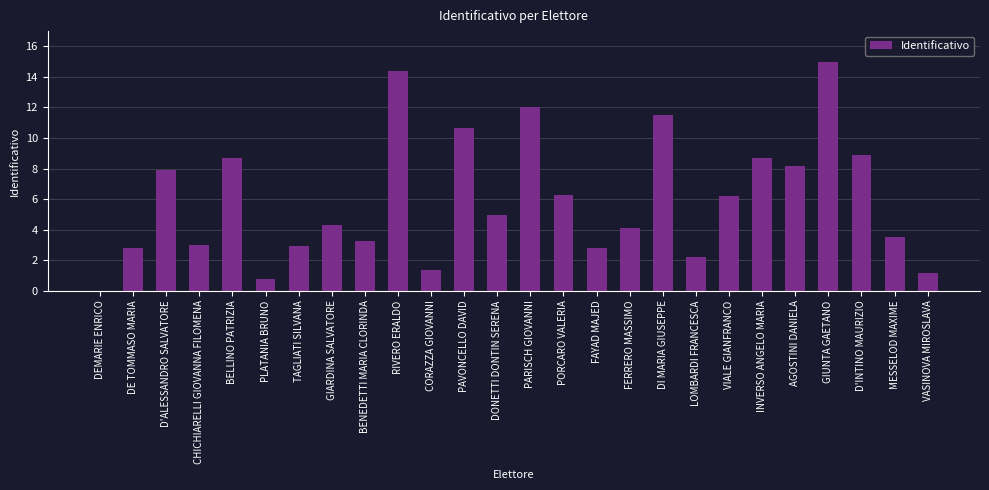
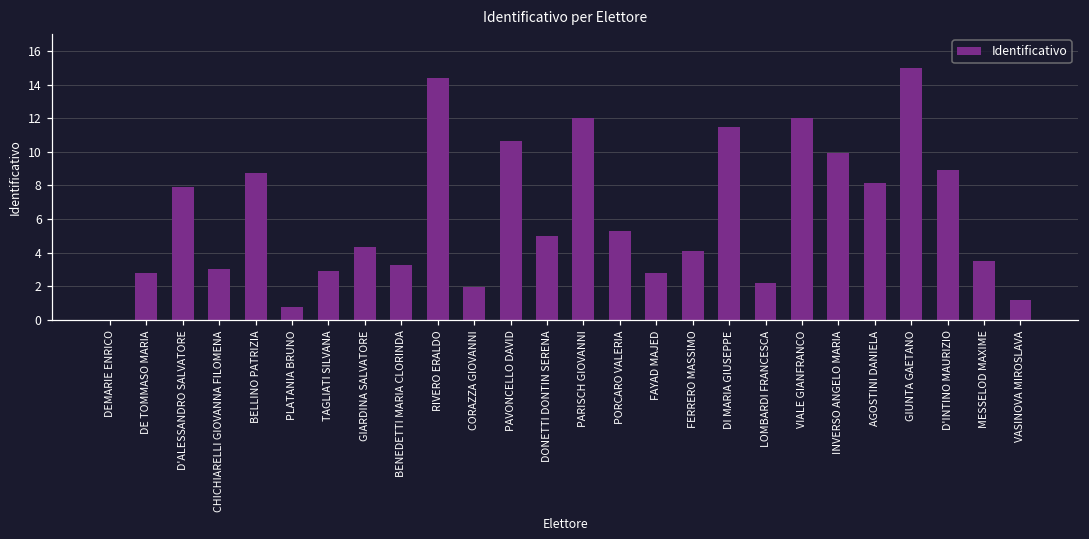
  {
    "DEMARIE ENRICO": 0.0,
    "DE TOMMASO MARIA": 2.8,
    "D'ALESSANDRO SALVATORE": 7.9,
    "CHICHIARELLI GIOVANNA FILOMENA": 3.0,
    "BELLINO PATRIZIA": 8.7,
    "PLATANIA BRUNO": 0.8,
    "TAGLIATI SILVANA": 2.9,
    "GIARDINA SALVATORE": 4.3,
    "BENEDETTI MARIA CLORINDA": 3.3,
    "RIVERO ERALDO": 14.4,
-   "CORAZZA GIOVANNI": 1.4,
+   "CORAZZA GIOVANNI": 2.0,
    "PAVONCELLO DAVID": 10.6,
    "DONETTI DONTIN SERENA": 5.0,
    "PARISCH GIOVANNI": 12.0,
-   "PORCARO VALERIA": 6.3,
+   "PORCARO VALERIA": 5.3,
    "FAYAD MAJED": 2.8,
    "FERRERO MASSIMO": 4.1,
    "DI MARIA GIUSEPPE": 11.5,
    "LOMBARDI FRANCESCA": 2.2,
-   "VIALE GIANFRANCO": 6.2,
-   "INVERSO ANGELO MARIA": 8.7,
+   "VIALE GIANFRANCO": 12.0,
+   "INVERSO ANGELO MARIA": 9.9,
    "AGOSTINI DANIELA": 8.2,
    "GIUNTA GAETANO": 15.0,
    "D'INTINO MAURIZIO": 8.9,
    "MESSELOD MAXIME": 3.5,
    "VASINOVA MIROSLAVA": 1.2
  }
